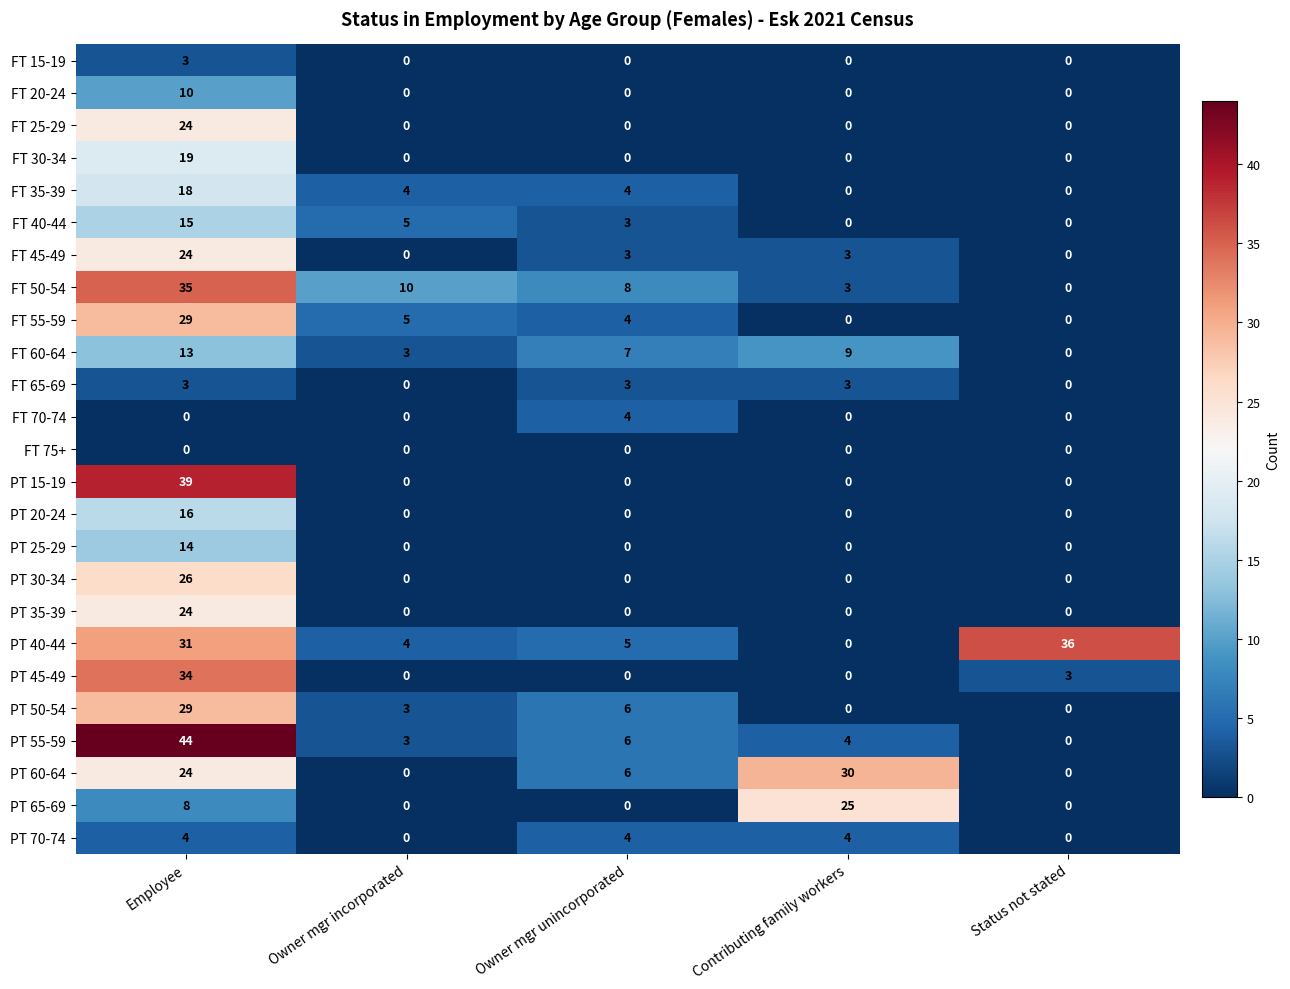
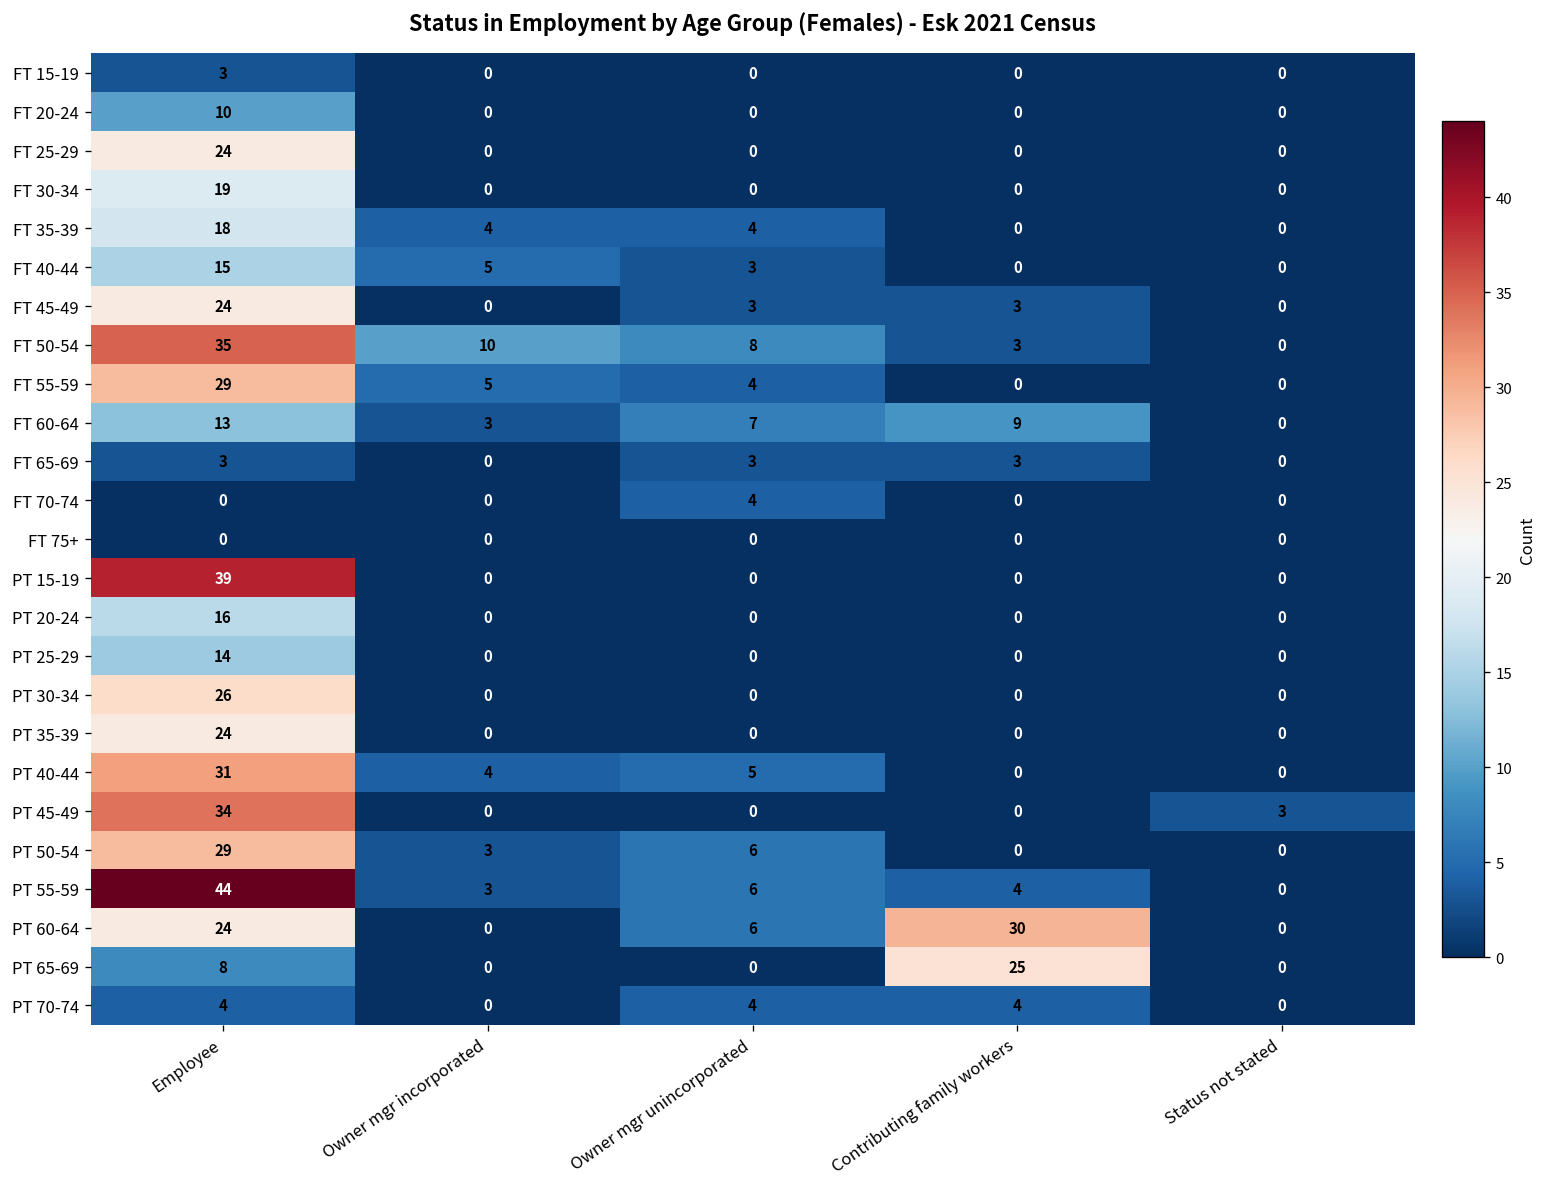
  {
    "FT 15-19": {
      "Employee": 3,
      "Owner mgr incorporated": 0,
      "Owner mgr unincorporated": 0,
      "Contributing family workers": 0,
      "Status not stated": 0
    },
    "FT 20-24": {
      "Employee": 10,
      "Owner mgr incorporated": 0,
      "Owner mgr unincorporated": 0,
      "Contributing family workers": 0,
      "Status not stated": 0
    },
    "FT 25-29": {
      "Employee": 24,
      "Owner mgr incorporated": 0,
      "Owner mgr unincorporated": 0,
      "Contributing family workers": 0,
      "Status not stated": 0
    },
    "FT 30-34": {
      "Employee": 19,
      "Owner mgr incorporated": 0,
      "Owner mgr unincorporated": 0,
      "Contributing family workers": 0,
      "Status not stated": 0
    },
    "FT 35-39": {
      "Employee": 18,
      "Owner mgr incorporated": 4,
      "Owner mgr unincorporated": 4,
      "Contributing family workers": 0,
      "Status not stated": 0
    },
    "FT 40-44": {
      "Employee": 15,
      "Owner mgr incorporated": 5,
      "Owner mgr unincorporated": 3,
      "Contributing family workers": 0,
      "Status not stated": 0
    },
    "FT 45-49": {
      "Employee": 24,
      "Owner mgr incorporated": 0,
      "Owner mgr unincorporated": 3,
      "Contributing family workers": 3,
      "Status not stated": 0
    },
    "FT 50-54": {
      "Employee": 35,
      "Owner mgr incorporated": 10,
      "Owner mgr unincorporated": 8,
      "Contributing family workers": 3,
      "Status not stated": 0
    },
    "FT 55-59": {
      "Employee": 29,
      "Owner mgr incorporated": 5,
      "Owner mgr unincorporated": 4,
      "Contributing family workers": 0,
      "Status not stated": 0
    },
    "FT 60-64": {
      "Employee": 13,
      "Owner mgr incorporated": 3,
      "Owner mgr unincorporated": 7,
      "Contributing family workers": 9,
      "Status not stated": 0
    },
    "FT 65-69": {
      "Employee": 3,
      "Owner mgr incorporated": 0,
      "Owner mgr unincorporated": 3,
      "Contributing family workers": 3,
      "Status not stated": 0
    },
    "FT 70-74": {
      "Employee": 0,
      "Owner mgr incorporated": 0,
      "Owner mgr unincorporated": 4,
      "Contributing family workers": 0,
      "Status not stated": 0
    },
    "FT 75+": {
      "Employee": 0,
      "Owner mgr incorporated": 0,
      "Owner mgr unincorporated": 0,
      "Contributing family workers": 0,
      "Status not stated": 0
    },
    "PT 15-19": {
      "Employee": 39,
      "Owner mgr incorporated": 0,
      "Owner mgr unincorporated": 0,
      "Contributing family workers": 0,
      "Status not stated": 0
    },
    "PT 20-24": {
      "Employee": 16,
      "Owner mgr incorporated": 0,
      "Owner mgr unincorporated": 0,
      "Contributing family workers": 0,
      "Status not stated": 0
    },
    "PT 25-29": {
      "Employee": 14,
      "Owner mgr incorporated": 0,
      "Owner mgr unincorporated": 0,
      "Contributing family workers": 0,
      "Status not stated": 0
    },
    "PT 30-34": {
      "Employee": 26,
      "Owner mgr incorporated": 0,
      "Owner mgr unincorporated": 0,
      "Contributing family workers": 0,
      "Status not stated": 0
    },
    "PT 35-39": {
      "Employee": 24,
      "Owner mgr incorporated": 0,
      "Owner mgr unincorporated": 0,
      "Contributing family workers": 0,
      "Status not stated": 0
    },
    "PT 40-44": {
      "Employee": 31,
      "Owner mgr incorporated": 4,
      "Owner mgr unincorporated": 5,
      "Contributing family workers": 0,
-     "Status not stated": 36
+     "Status not stated": 0
    },
    "PT 45-49": {
      "Employee": 34,
      "Owner mgr incorporated": 0,
      "Owner mgr unincorporated": 0,
      "Contributing family workers": 0,
      "Status not stated": 3
    },
    "PT 50-54": {
      "Employee": 29,
      "Owner mgr incorporated": 3,
      "Owner mgr unincorporated": 6,
      "Contributing family workers": 0,
      "Status not stated": 0
    },
    "PT 55-59": {
      "Employee": 44,
      "Owner mgr incorporated": 3,
      "Owner mgr unincorporated": 6,
      "Contributing family workers": 4,
      "Status not stated": 0
    },
    "PT 60-64": {
      "Employee": 24,
      "Owner mgr incorporated": 0,
      "Owner mgr unincorporated": 6,
      "Contributing family workers": 30,
      "Status not stated": 0
    },
    "PT 65-69": {
      "Employee": 8,
      "Owner mgr incorporated": 0,
      "Owner mgr unincorporated": 0,
      "Contributing family workers": 25,
      "Status not stated": 0
    },
    "PT 70-74": {
      "Employee": 4,
      "Owner mgr incorporated": 0,
      "Owner mgr unincorporated": 4,
      "Contributing family workers": 4,
      "Status not stated": 0
    }
  }
